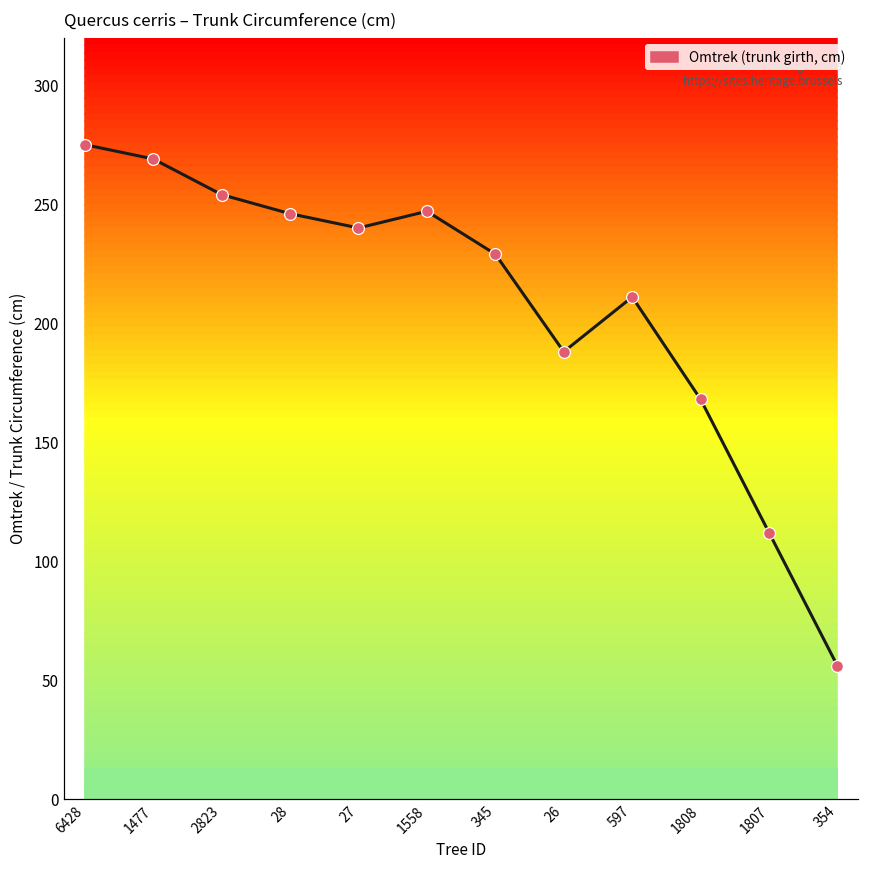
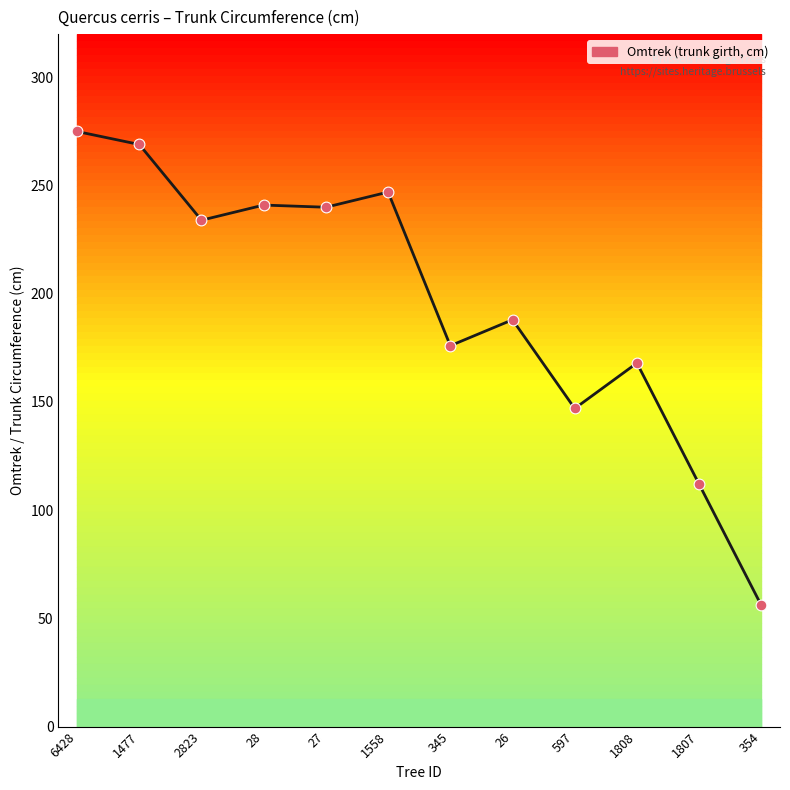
  {
    "6428": 275,
    "1477": 269,
-   "2823": 254,
-   "28": 246,
+   "2823": 234,
+   "28": 241,
    "27": 240,
    "1558": 247,
-   "345": 229,
+   "345": 176,
    "26": 188,
-   "597": 211,
+   "597": 147,
    "1808": 168,
    "1807": 112,
    "354": 56
  }
